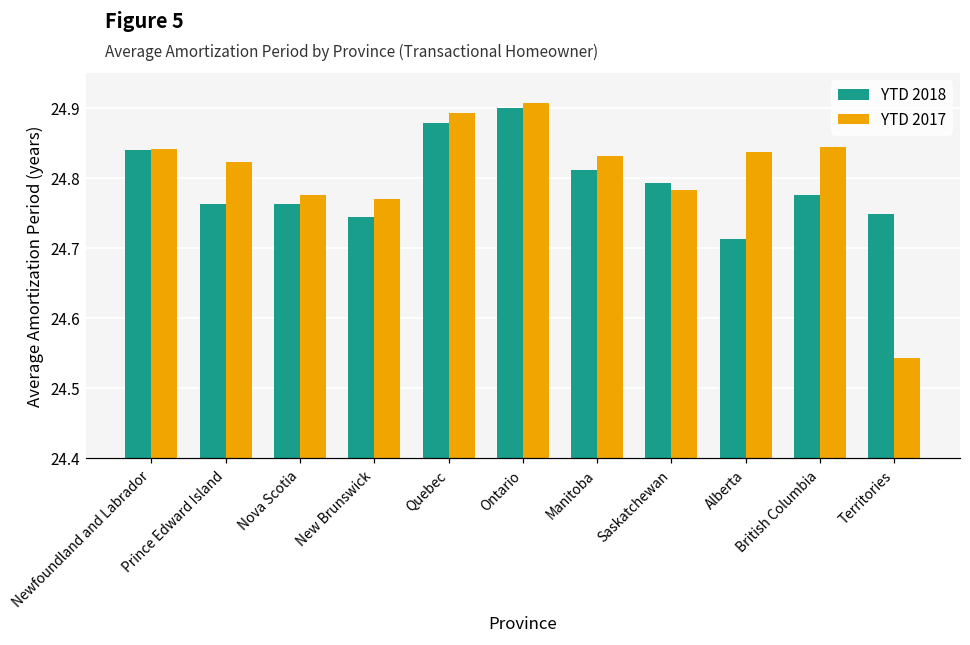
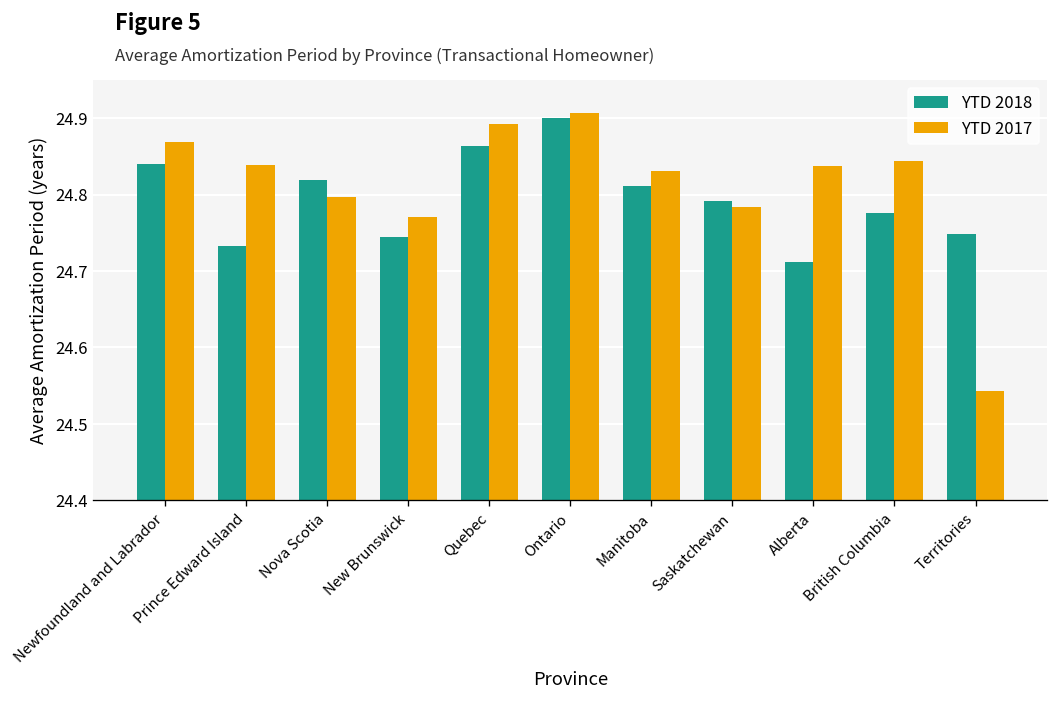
  {
    "YTD 2018": {
      "Newfoundland and Labrador": 24.84,
-     "Prince Edward Island": 24.76,
-     "Nova Scotia": 24.76,
+     "Prince Edward Island": 24.73,
+     "Nova Scotia": 24.82,
      "New Brunswick": 24.74,
-     "Quebec": 24.88,
+     "Quebec": 24.86,
      "Ontario": 24.90,
      "Manitoba": 24.81,
      "Saskatchewan": 24.79,
      "Alberta": 24.71,
      "British Columbia": 24.78,
      "Territories": 24.75
    },
    "YTD 2017": {
-     "Newfoundland and Labrador": 24.84,
-     "Prince Edward Island": 24.82,
-     "Nova Scotia": 24.78,
+     "Newfoundland and Labrador": 24.87,
+     "Prince Edward Island": 24.84,
+     "Nova Scotia": 24.80,
      "New Brunswick": 24.77,
      "Quebec": 24.89,
      "Ontario": 24.91,
      "Manitoba": 24.83,
      "Saskatchewan": 24.78,
      "Alberta": 24.84,
      "British Columbia": 24.84,
      "Territories": 24.54
    }
  }
